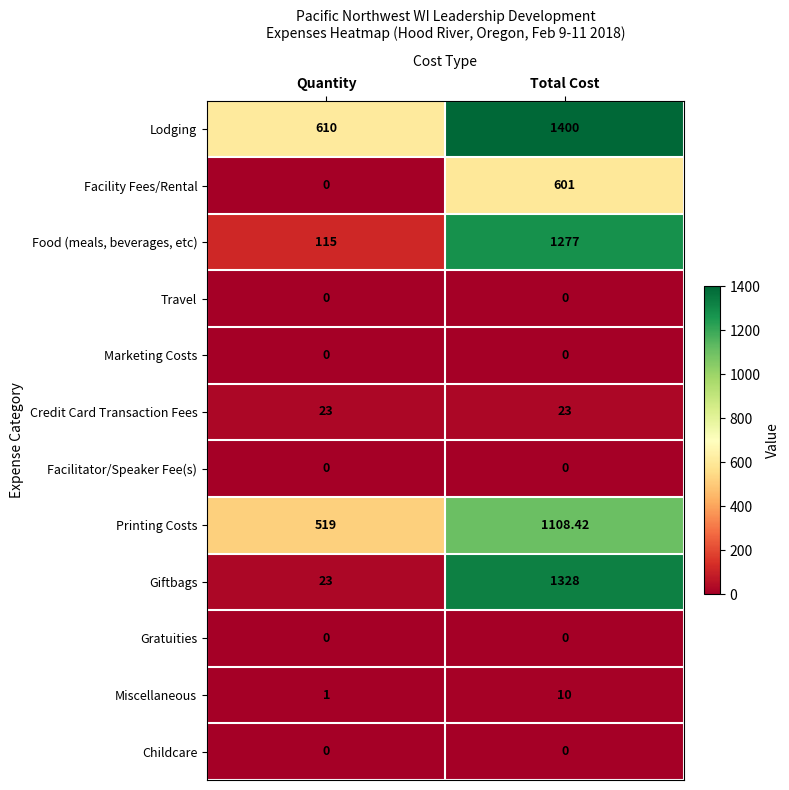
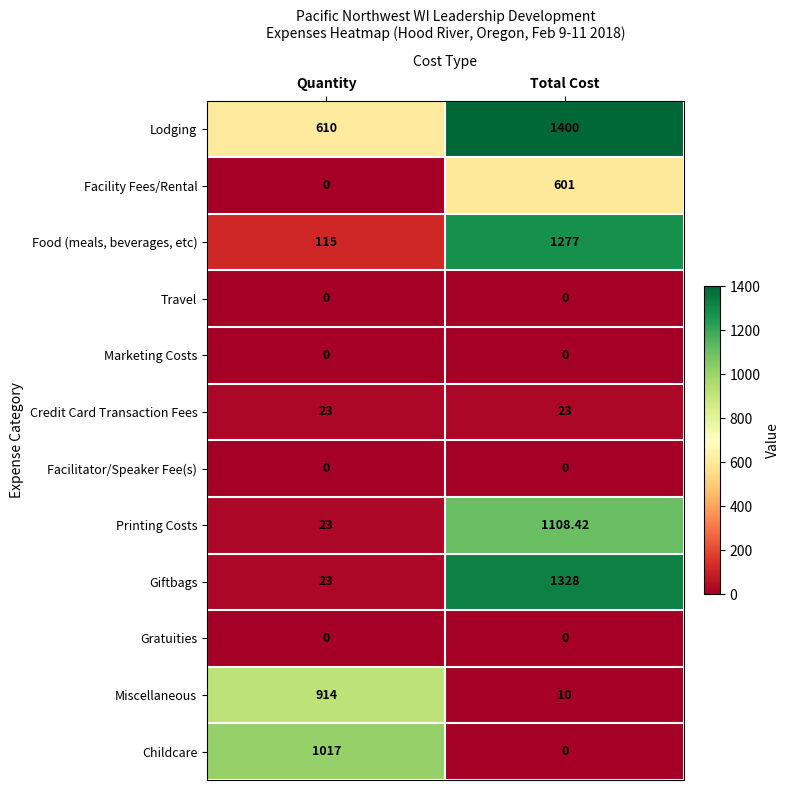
  {
    "Lodging": {
      "Quantity": 610,
      "Total Cost": 1400
    },
    "Facility Fees/Rental": {
      "Quantity": 0,
      "Total Cost": 601
    },
    "Food (meals, beverages, etc)": {
      "Quantity": 115,
      "Total Cost": 1277
    },
    "Travel": {
      "Quantity": 0,
      "Total Cost": 0
    },
    "Marketing Costs": {
      "Quantity": 0,
      "Total Cost": 0
    },
    "Credit Card Transaction Fees": {
      "Quantity": 23,
      "Total Cost": 23
    },
    "Facilitator/Speaker Fee(s)": {
      "Quantity": 0,
      "Total Cost": 0
    },
    "Printing Costs": {
-     "Quantity": 519,
+     "Quantity": 23,
      "Total Cost": 1108.42
    },
    "Giftbags": {
      "Quantity": 23,
      "Total Cost": 1328
    },
    "Gratuities": {
      "Quantity": 0,
      "Total Cost": 0
    },
    "Miscellaneous": {
-     "Quantity": 1,
+     "Quantity": 914,
      "Total Cost": 10
    },
    "Childcare": {
-     "Quantity": 0,
+     "Quantity": 1017,
      "Total Cost": 0
    }
  }
